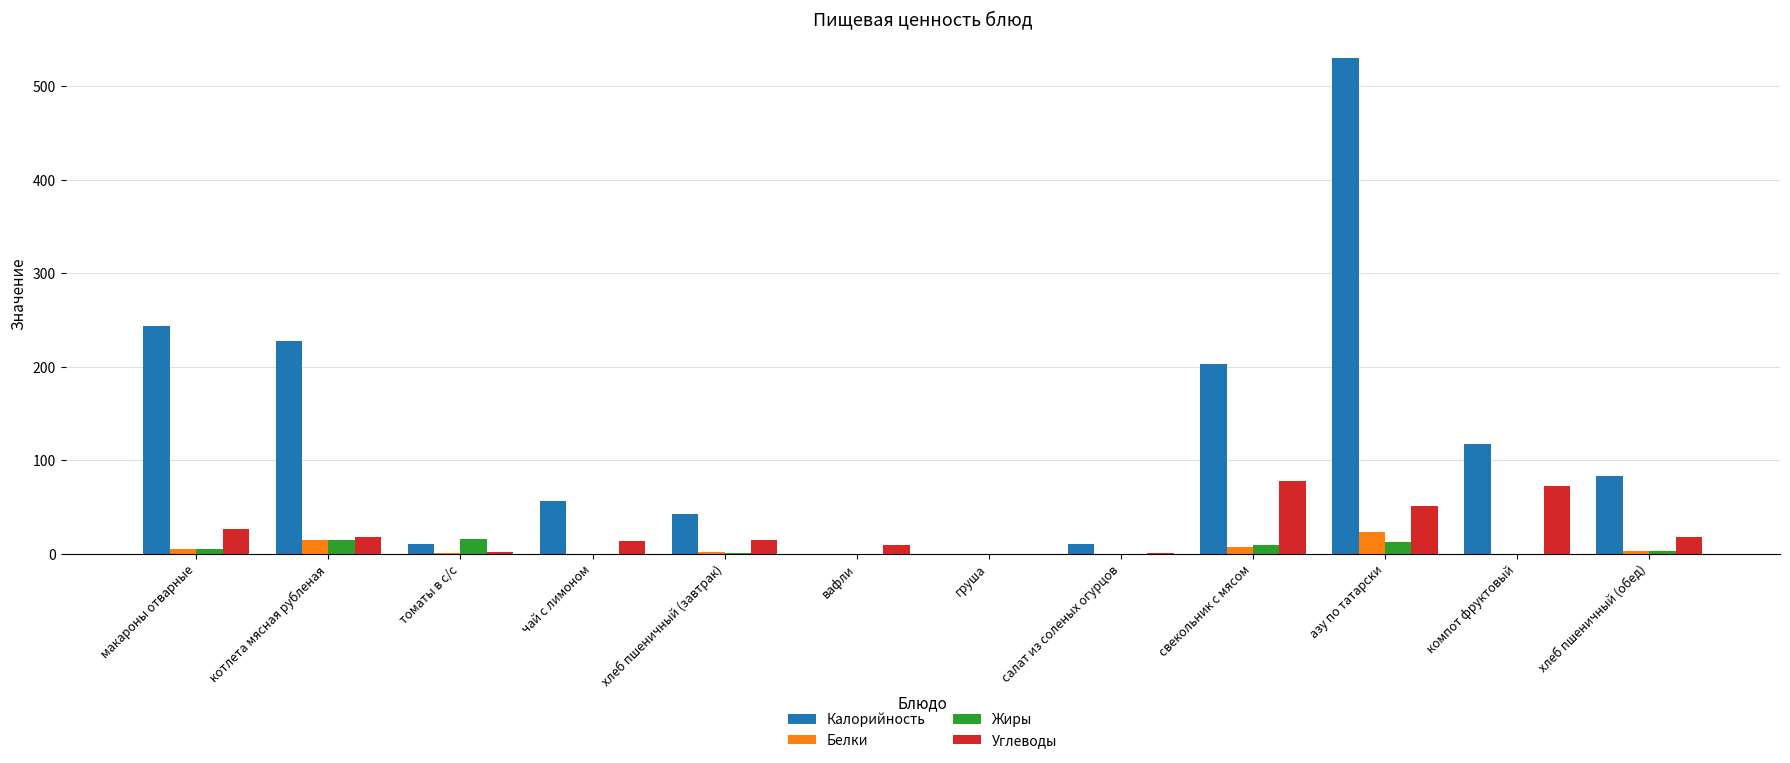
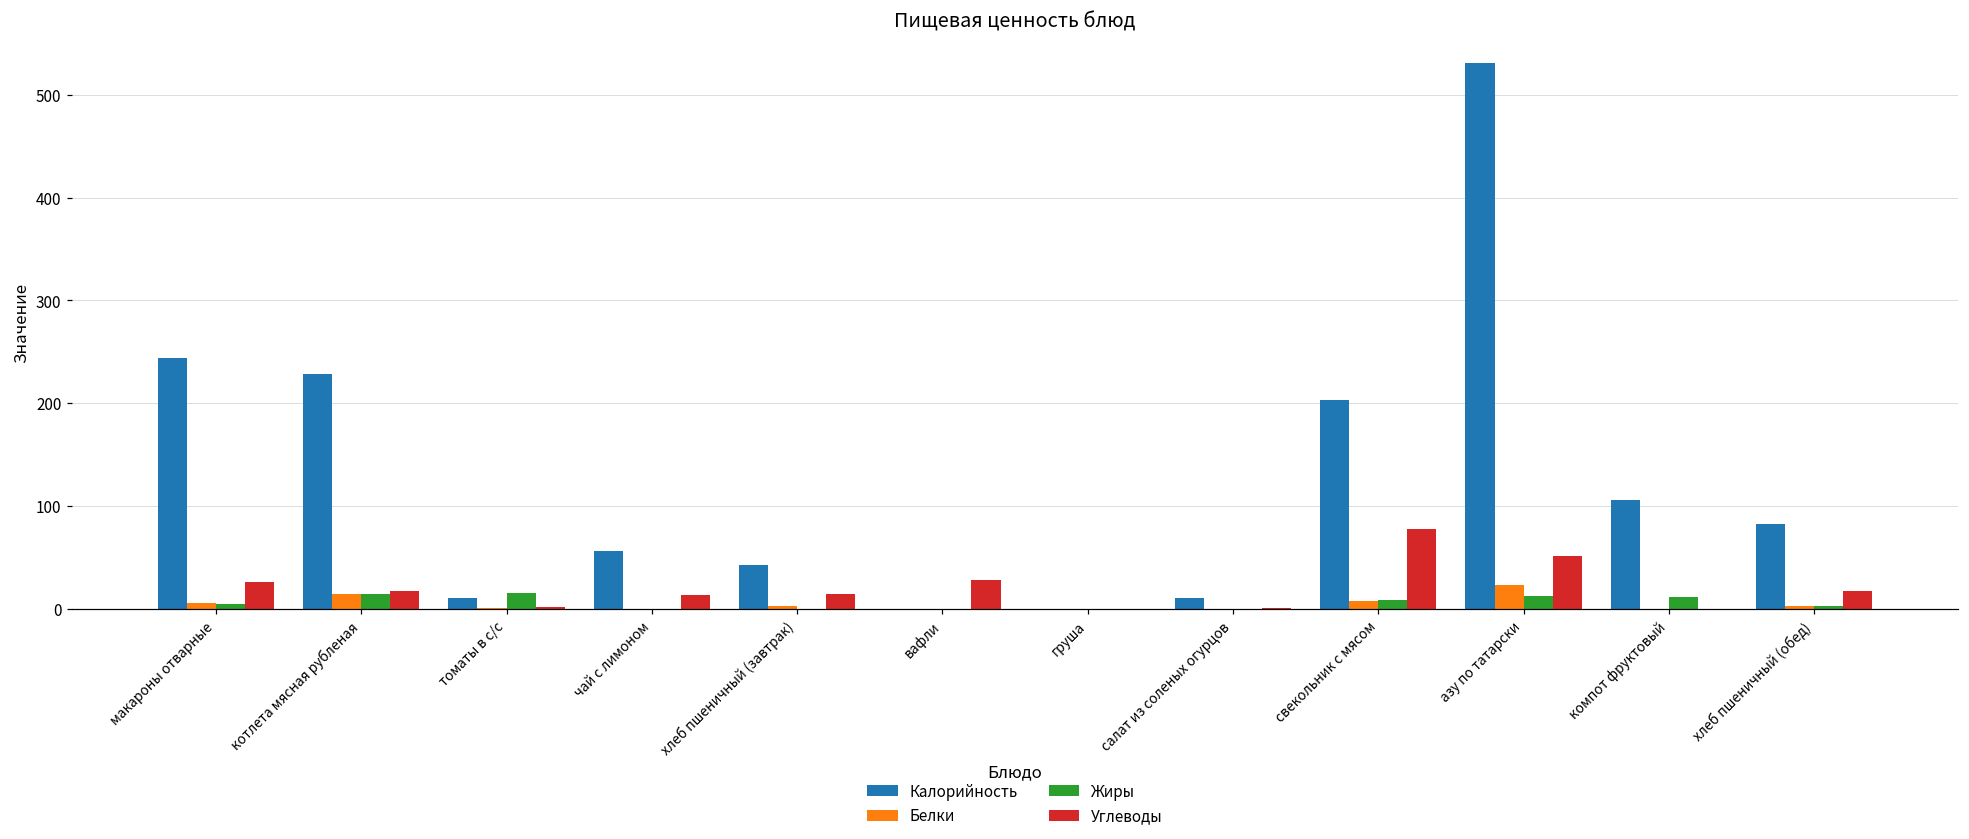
  {
    "Калорийность": {
      "макароны отварные": 240,
      "котлета мясная рубленая": 230,
      "томаты в с/с": 10,
      "чай с лимоном": 60,
      "хлеб пшеничный (завтрак)": 40,
      "вафли": 0,
      "груша": 0,
      "салат из соленых огурцов": 10,
      "свекольник с мясом": 200,
      "азу по татарски": 530,
-     "компот фруктовый": 120,
+     "компот фруктовый": 110,
      "хлеб пшеничный (обед)": 80
    },
    "Белки": {
      "макароны отварные": 10,
      "котлета мясная рубленая": 10,
      "вафли": 0,
      "груша": 0,
      "свекольник с мясом": 10,
      "азу по татарски": 20,
      "компот фруктовый": 0,
      "хлеб пшеничный (обед)": 0
    },
    "Жиры": {
      "макароны отварные": 0,
      "котлета мясная рубленая": 10,
      "томаты в с/с": 20,
      "вафли": 0,
      "груша": 0,
      "салат из соленых огурцов": 0,
      "свекольник с мясом": 10,
      "азу по татарски": 10,
-     "компот фруктовый": 0,
+     "компот фруктовый": 10,
      "хлеб пшеничный (обед)": 0
    },
    "Углеводы": {
      "макароны отварные": 30,
      "котлета мясная рубленая": 20,
      "чай с лимоном": 10,
      "хлеб пшеничный (завтрак)": 10,
-     "вафли": 10,
+     "вафли": 30,
      "груша": 0,
      "свекольник с мясом": 80,
      "азу по татарски": 50,
-     "компот фруктовый": 70,
+     "компот фруктовый": 0,
      "хлеб пшеничный (обед)": 20
    }
  }
